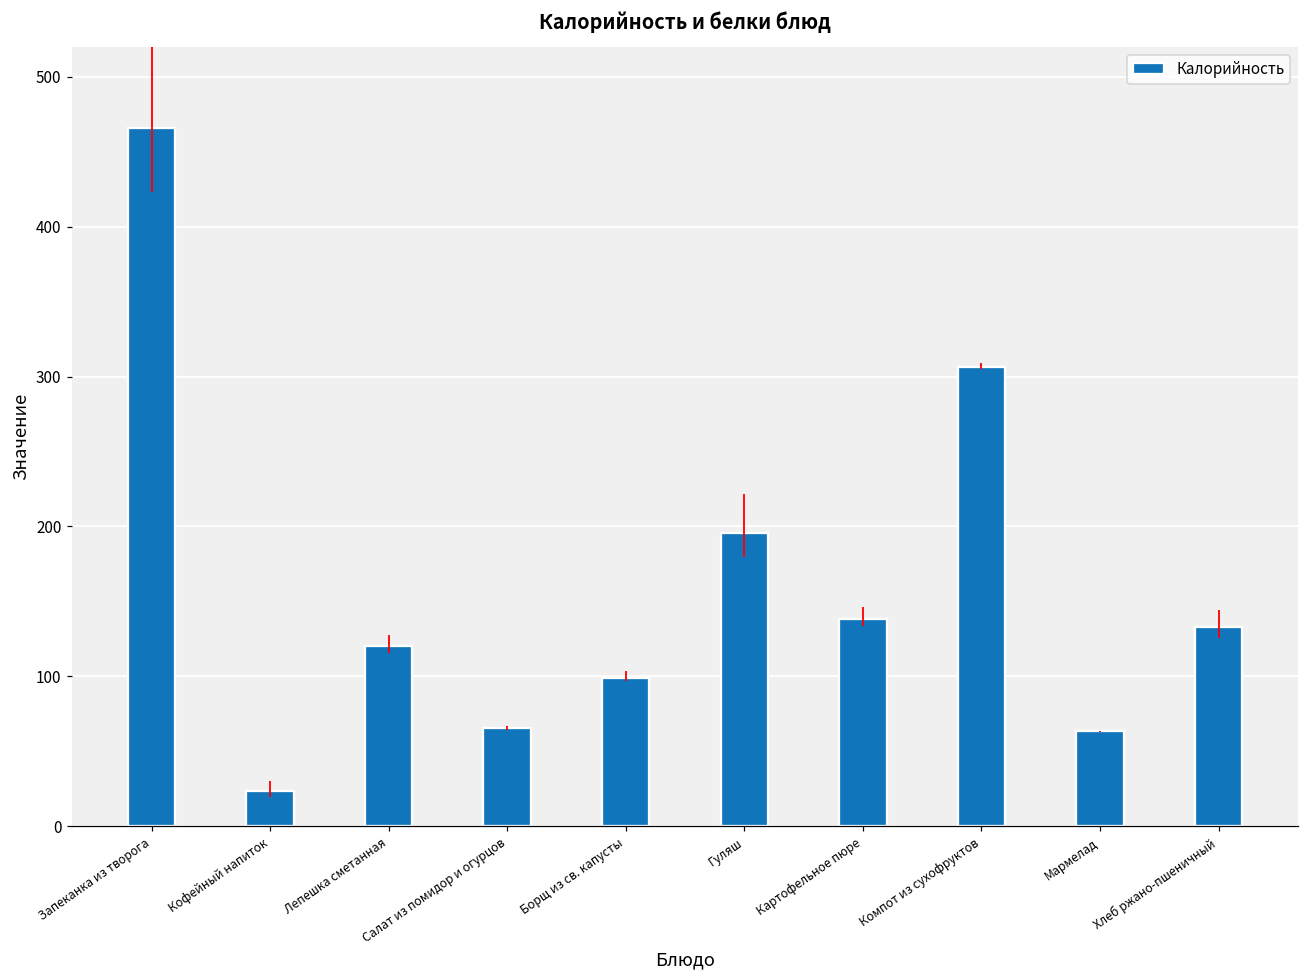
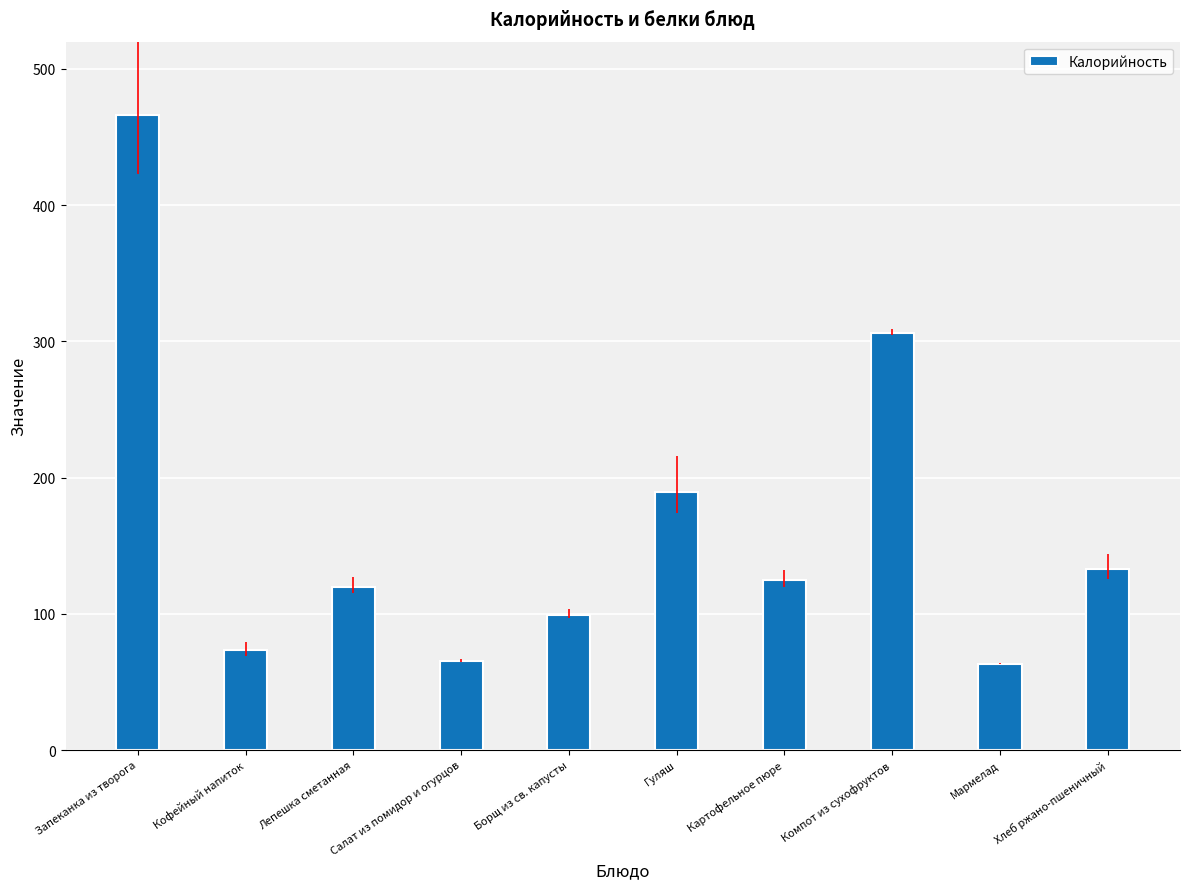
  {
    "Запеканка из творога": 466,
-   "Кофейный напиток": 23,
+   "Кофейный напиток": 73,
    "Лепешка сметанная": 120,
    "Салат из помидор и огурцов": 65,
    "Борщ из св. капусты": 99,
-   "Гуляш": 196,
-   "Картофельное пюре": 138,
+   "Гуляш": 190,
+   "Картофельное пюре": 125,
    "Компот из сухофруктов": 306,
    "Мармелад": 63,
    "Хлеб ржано-пшеничный": 133
  }
